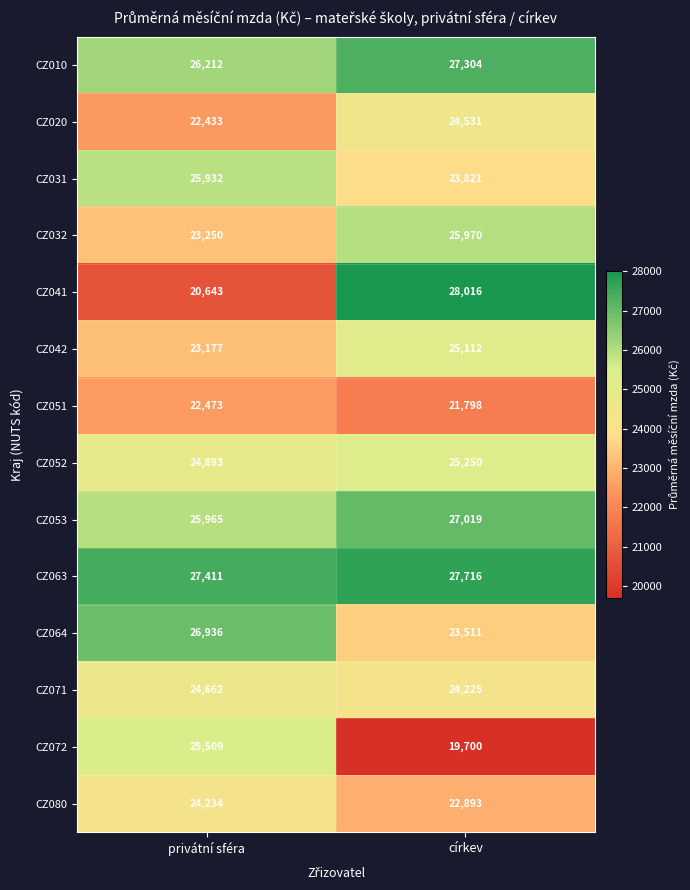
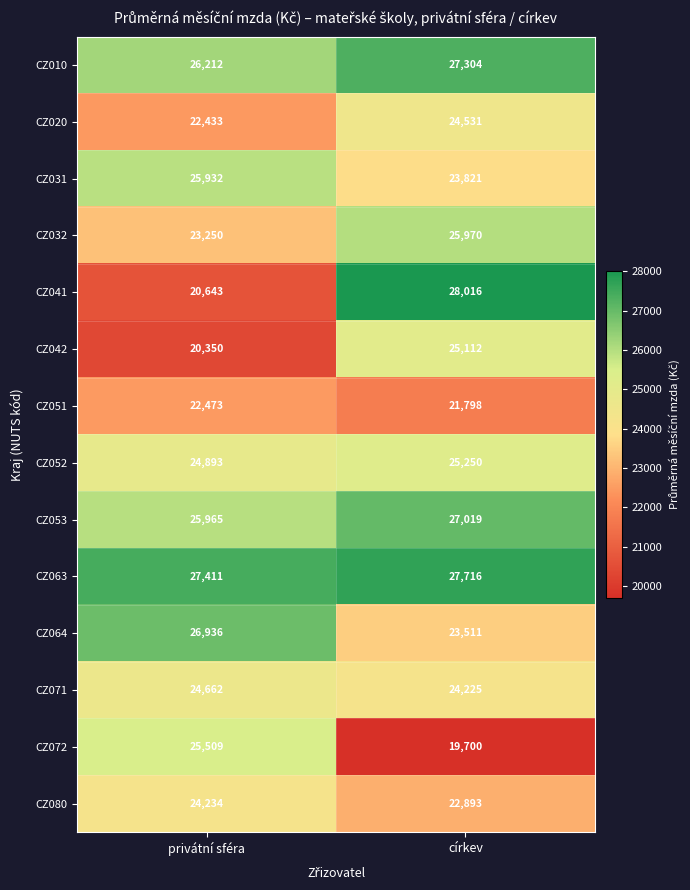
  {
    "CZ010": {
      "privátní sféra": "26,212",
      "církev": "27,304"
    },
    "CZ020": {
      "privátní sféra": "22,433",
      "církev": "24,531"
    },
    "CZ031": {
      "privátní sféra": "25,932",
      "církev": "23,821"
    },
    "CZ032": {
      "privátní sféra": "23,250",
      "církev": "25,970"
    },
    "CZ041": {
      "privátní sféra": "20,643",
      "církev": "28,016"
    },
    "CZ042": {
-     "privátní sféra": "23,177",
+     "privátní sféra": "20,350",
      "církev": "25,112"
    },
    "CZ051": {
      "privátní sféra": "22,473",
      "církev": "21,798"
    },
    "CZ052": {
      "privátní sféra": "24,893",
      "církev": "25,250"
    },
    "CZ053": {
      "privátní sféra": "25,965",
      "církev": "27,019"
    },
    "CZ063": {
      "privátní sféra": "27,411",
      "církev": "27,716"
    },
    "CZ064": {
      "privátní sféra": "26,936",
      "církev": "23,511"
    },
    "CZ071": {
      "privátní sféra": "24,662",
      "církev": "24,225"
    },
    "CZ072": {
      "privátní sféra": "25,509",
      "církev": "19,700"
    },
    "CZ080": {
      "privátní sféra": "24,234",
      "církev": "22,893"
    }
  }
